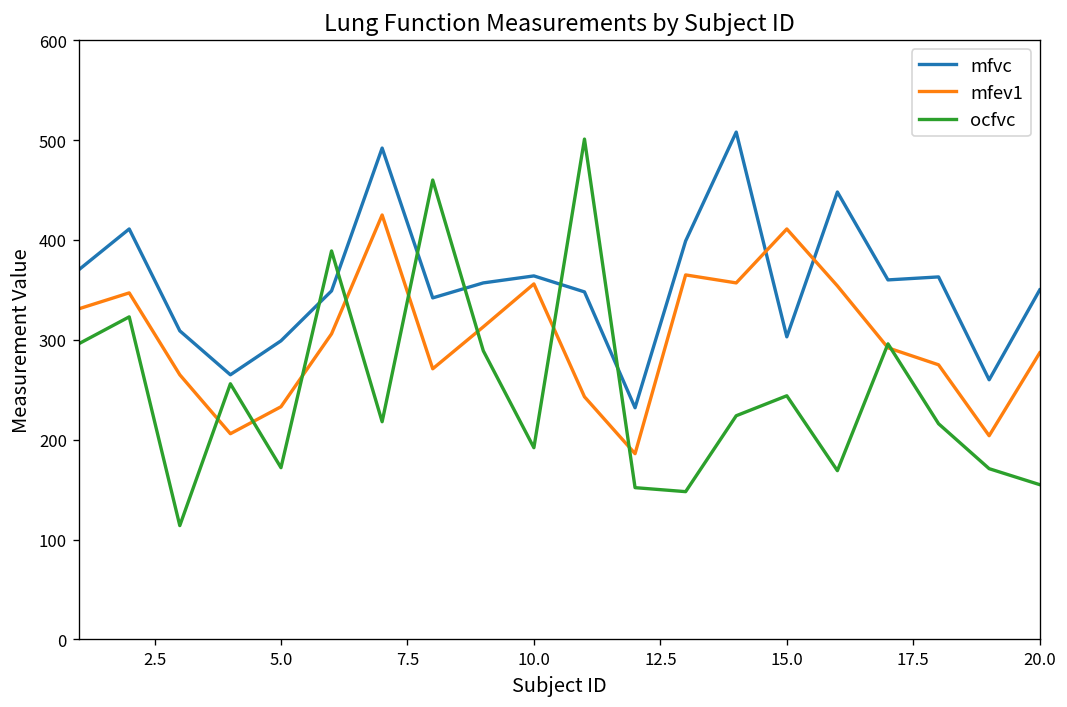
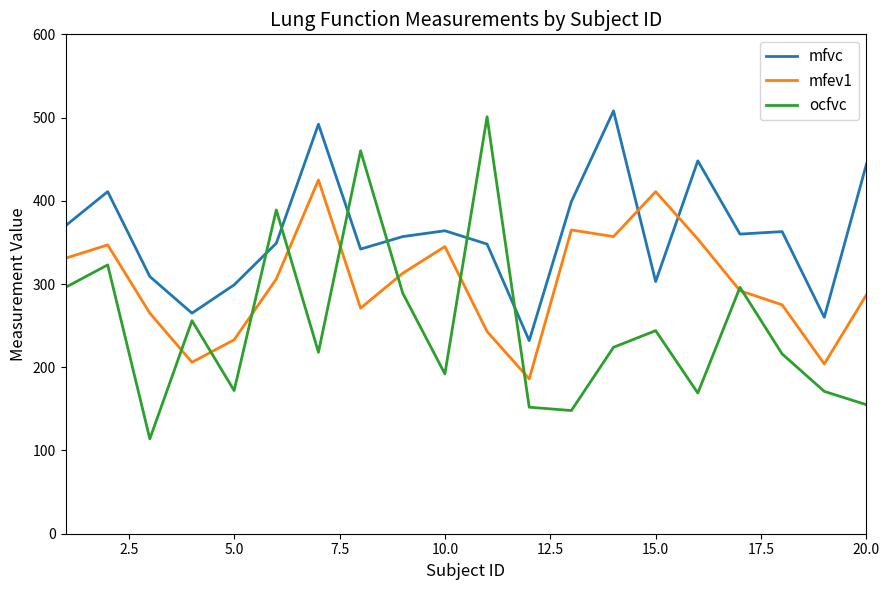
  {
    "mfvc": {
      "5.0": 300,
      "10.0": 360,
      "15.0": 300,
-     "20.0": 350
+     "20.0": 440
    },
    "mfev1": {
      "5.0": 230,
-     "10.0": 360,
+     "10.0": 350,
      "15.0": 410,
      "20.0": 290
    },
    "ocfvc": {
      "5.0": 170,
      "10.0": 190,
      "15.0": 240,
      "20.0": 160
    }
  }
